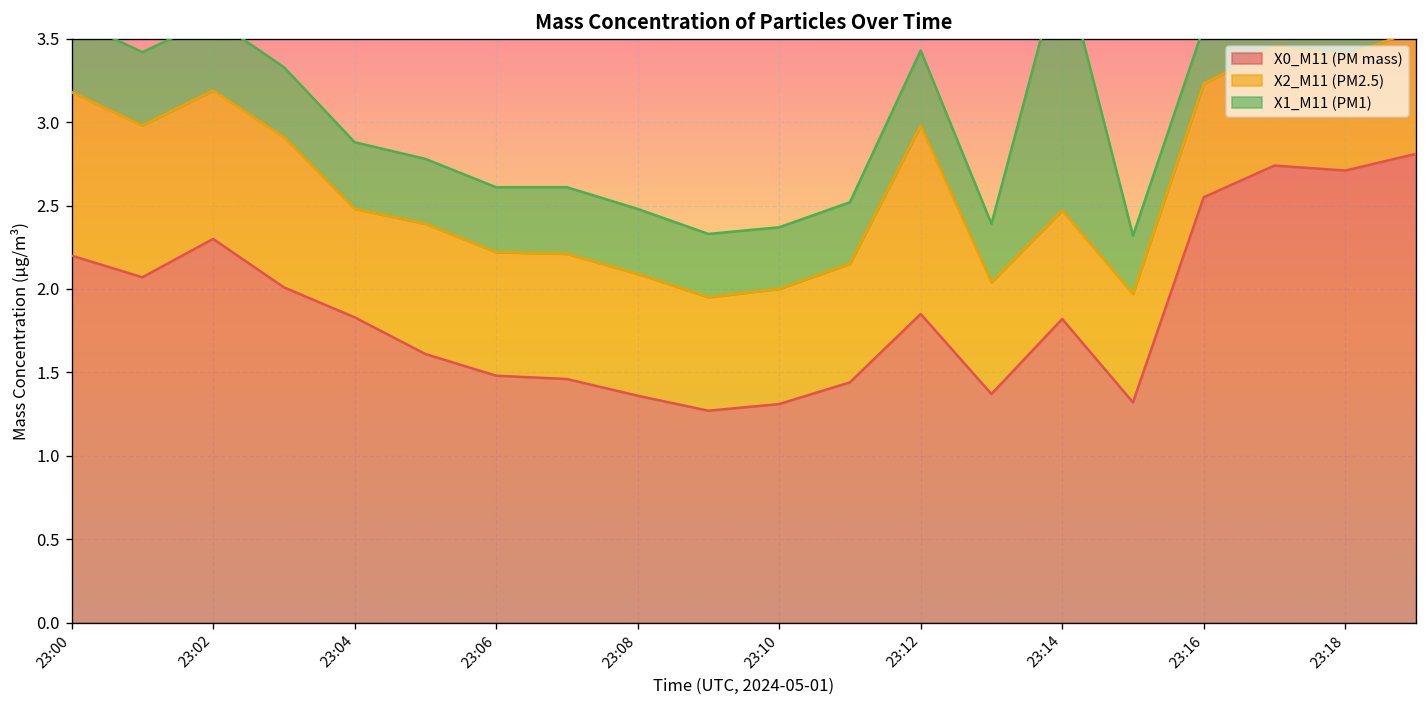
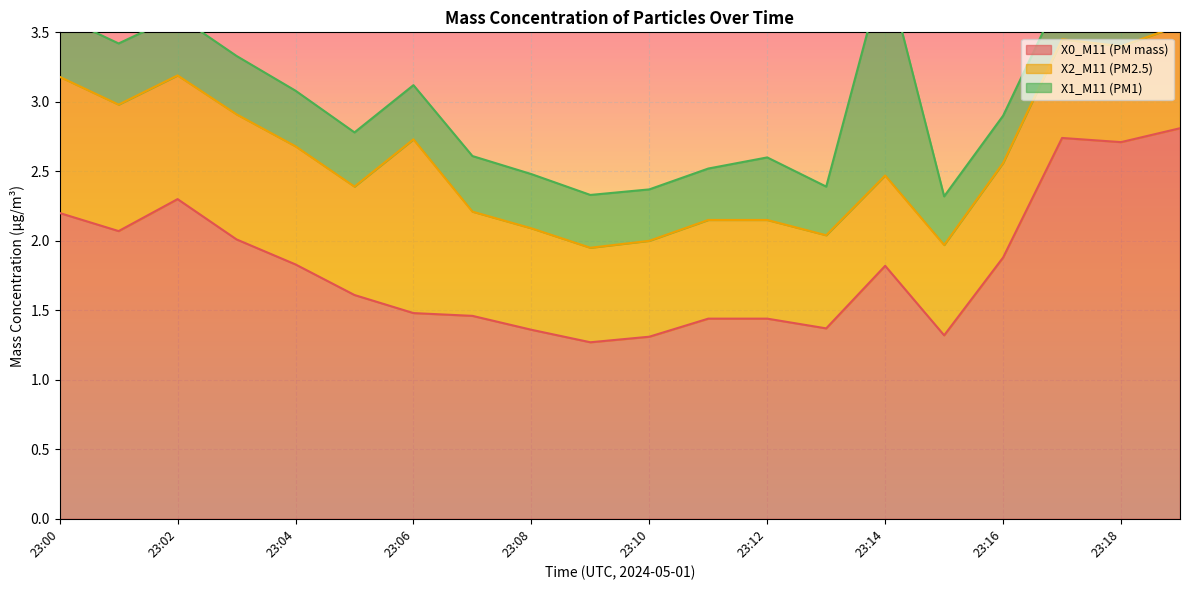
  {
    "X0_M11 (PM mass)": {
      "23:00": 2.20,
      "23:02": 2.30,
      "23:04": 1.83,
      "23:06": 1.48,
      "23:08": 1.36,
      "23:10": 1.31,
-     "23:12": 1.85,
+     "23:12": 1.44,
      "23:14": 1.82,
-     "23:16": 2.55,
+     "23:16": 1.88,
      "23:18": 2.71
    },
    "X2_M11 (PM2.5)": {
      "23:00": 0.98,
      "23:02": 0.89,
-     "23:04": 0.65,
-     "23:06": 0.74,
+     "23:04": 0.85,
+     "23:06": 1.25,
      "23:08": 0.73,
      "23:10": 0.69,
-     "23:12": 1.13,
+     "23:12": 0.71,
      "23:14": 0.65,
      "23:16": 0.68
    },
    "X1_M11 (PM1)": {
      "23:04": 0.40,
      "23:06": 0.39,
      "23:08": 0.39,
      "23:10": 0.37,
      "23:12": 0.45
    }
  }
